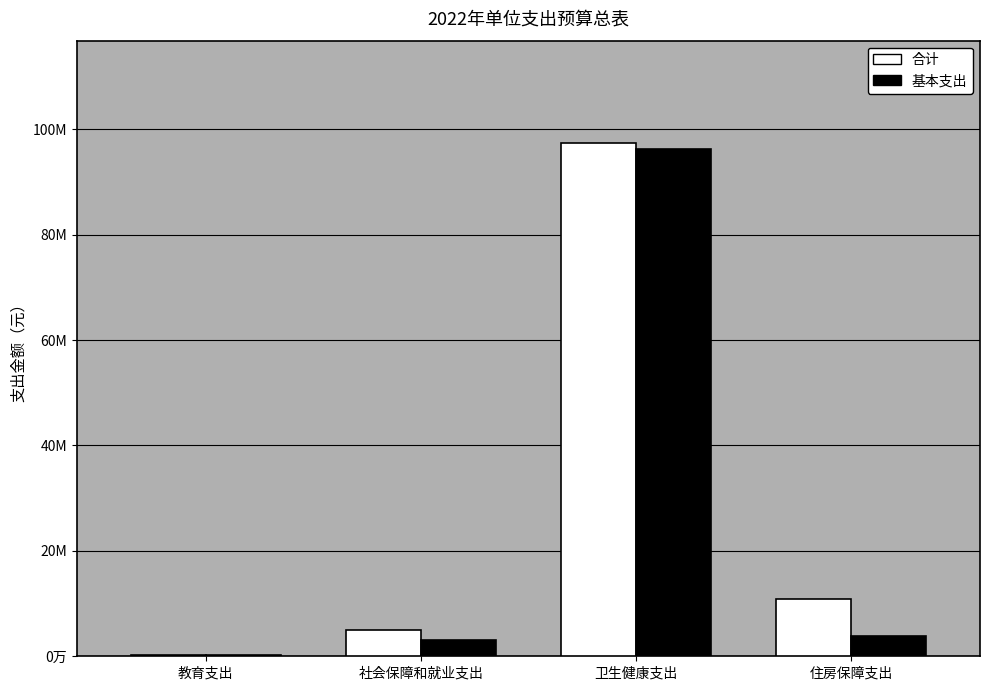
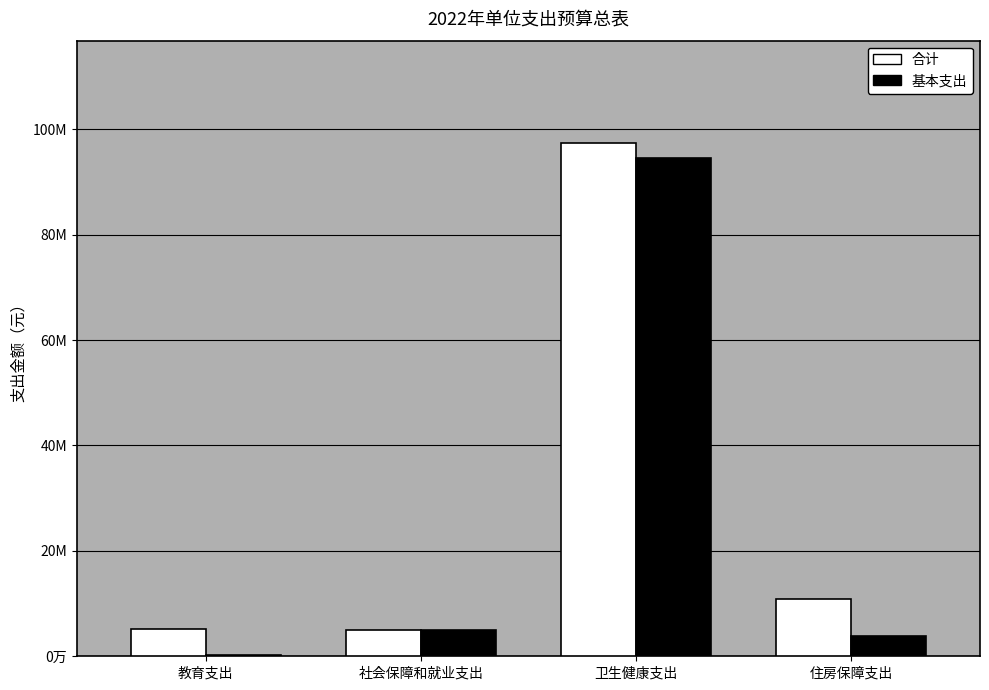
  {
    "合计": {
-     "教育支出": 0,
+     "教育支出": 5000000,
      "社会保障和就业支出": 5000000,
      "卫生健康支出": 97000000,
      "住房保障支出": 11000000
    },
    "基本支出": {
-     "社会保障和就业支出": 3000000,
-     "卫生健康支出": 96000000,
+     "社会保障和就业支出": 5000000,
+     "卫生健康支出": 95000000,
      "住房保障支出": 4000000
    }
  }
